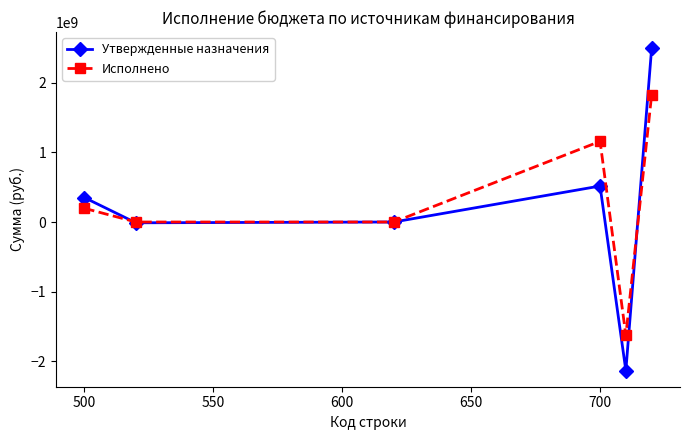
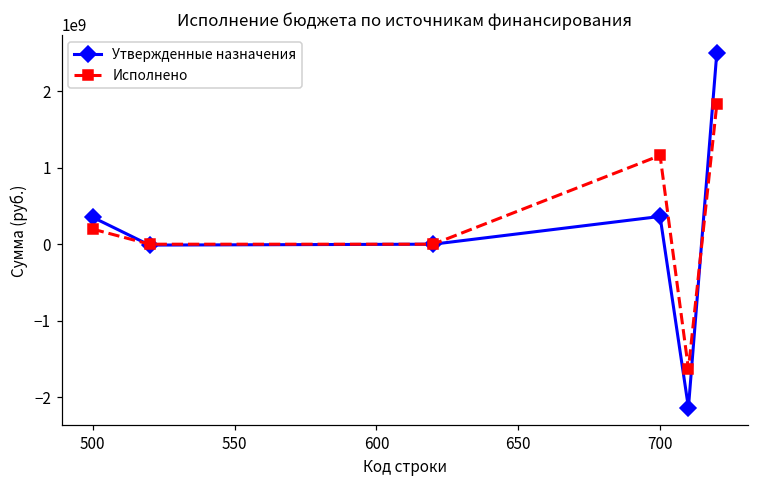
  {
    "Утвержденные назначения": {
      "500": 400000000,
-     "700": 500000000
+     "700": 400000000
    },
    "Исполнено": {
      "500": 200000000,
      "700": 1200000000
    }
  }
